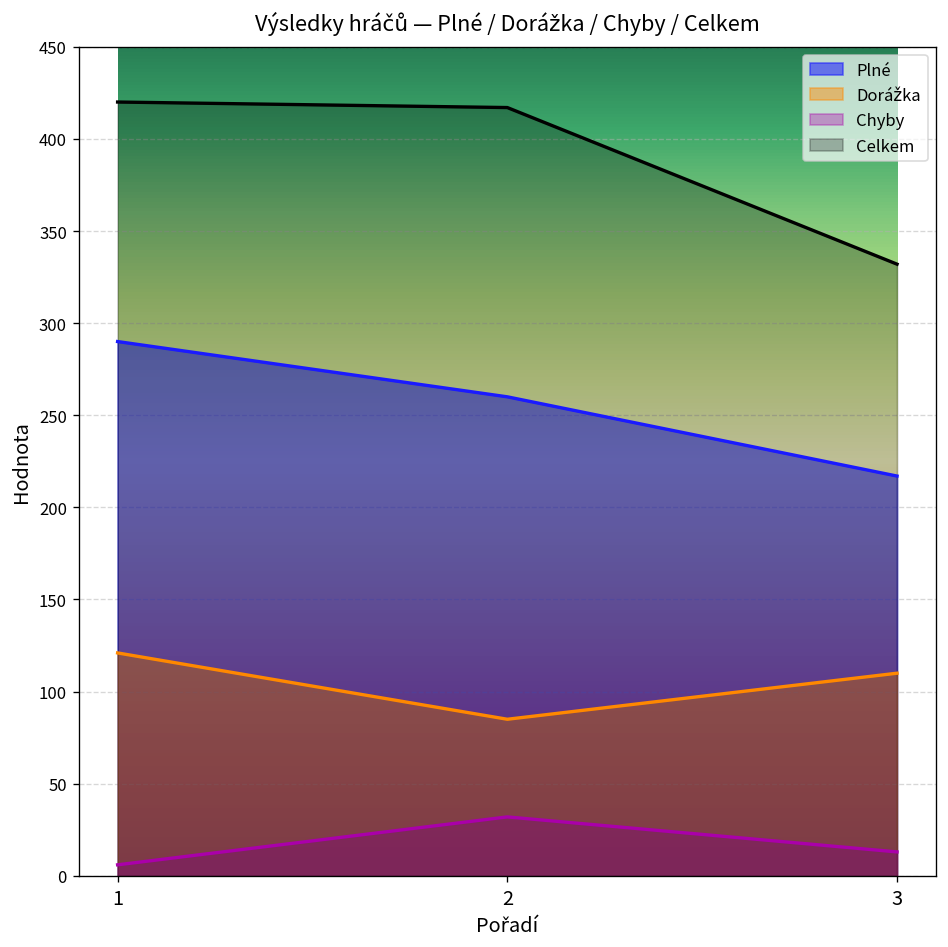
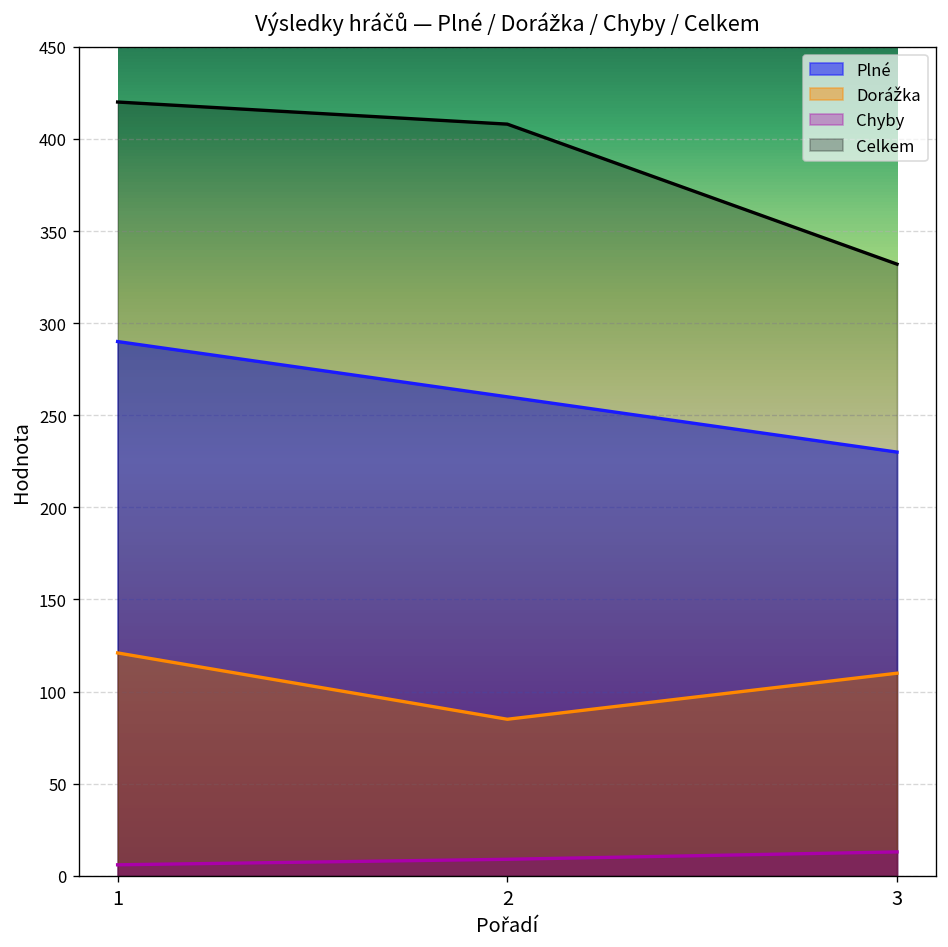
  {
    "Plné": {
      "1": 290,
      "2": 260,
-     "3": 217
+     "3": 230
    },
    "Dorážka": {
      "1": 121,
      "2": 85,
      "3": 110
    },
    "Chyby": {
      "1": 6,
-     "2": 32,
+     "2": 9,
      "3": 13
    },
    "Celkem": {
      "1": 420,
-     "2": 417,
+     "2": 408,
      "3": 332
    }
  }
